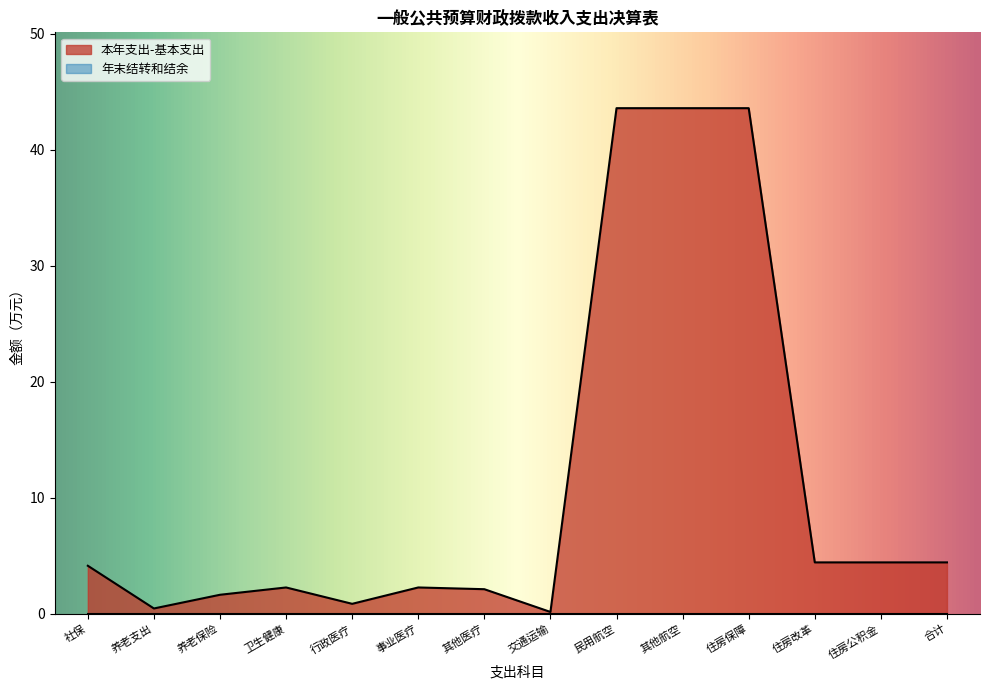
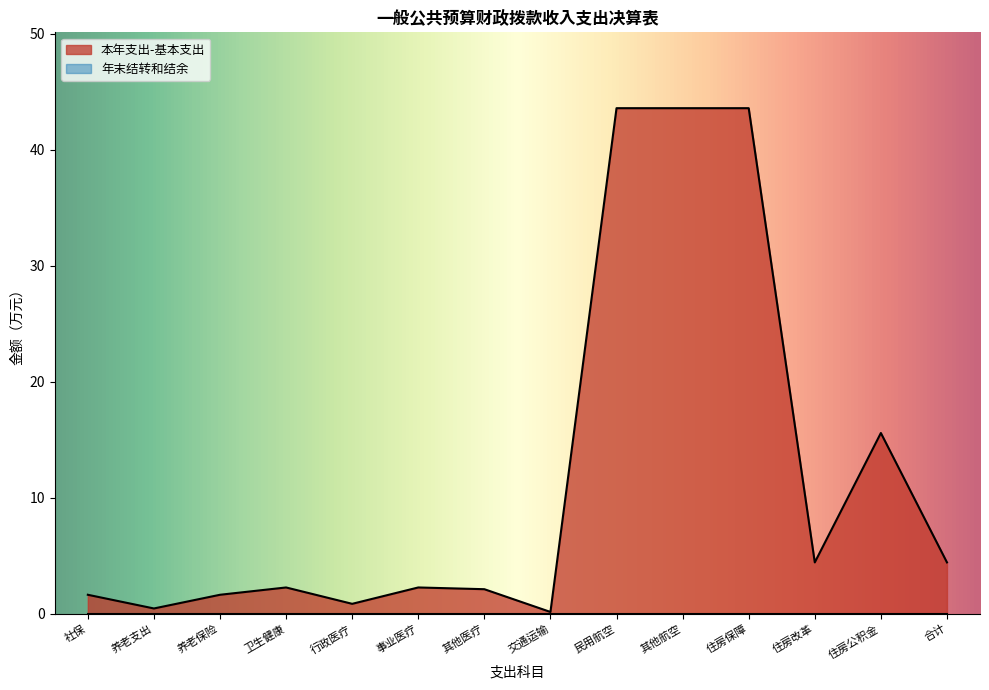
  {
    "本年支出-基本支出": {
-     "社保": 4.1,
+     "社保": 1.6,
      "养老支出": 0.5,
      "养老保险": 1.6,
      "卫生健康": 2.3,
      "行政医疗": 0.9,
      "事业医疗": 2.3,
      "其他医疗": 2.1,
      "民用航空": 43.6,
      "其他航空": 43.6,
      "住房保障": 43.6,
      "住房改革": 4.4,
-     "住房公积金": 4.4,
+     "住房公积金": 15.6,
      "合计": 4.4
    },
    "年末结转和结余": {
      "社保": 0.0,
      "养老支出": 0.0,
      "养老保险": 0.0,
      "卫生健康": 0.0,
      "行政医疗": 0.0,
      "事业医疗": 0.0,
      "其他医疗": 0.0,
      "民用航空": 0.0,
      "其他航空": 0.0,
      "住房保障": 0.0,
      "住房改革": 0.0,
      "住房公积金": 0.0,
      "合计": 0.0
    }
  }
